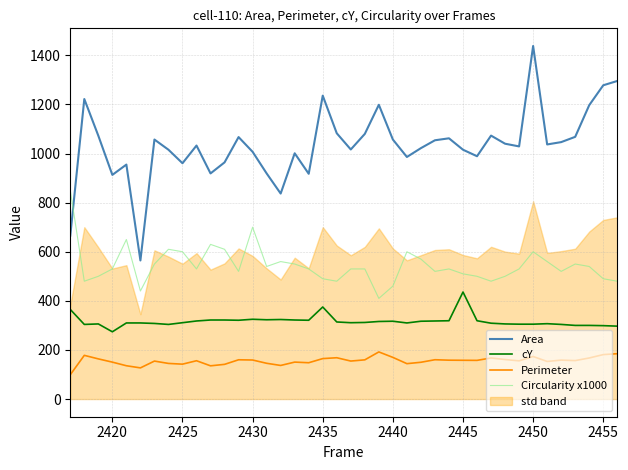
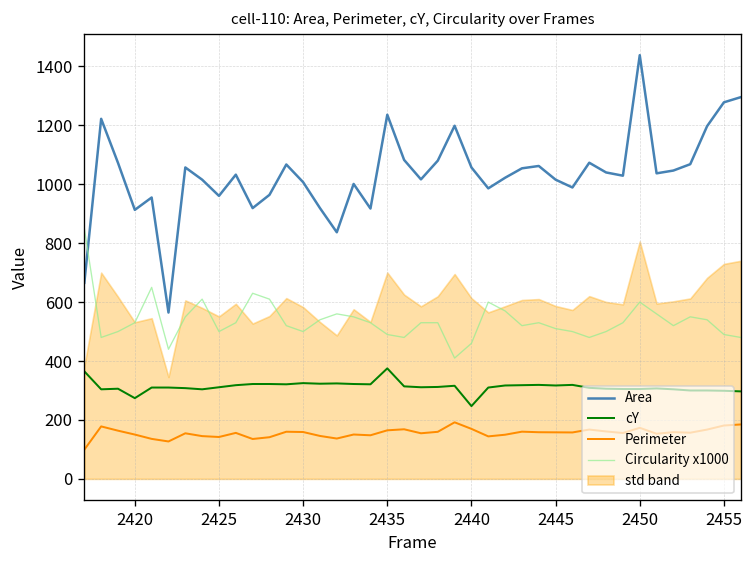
  {
    "Area": {
      "2420": 910,
      "2425": 960,
      "2430": 1010,
      "2435": 1240,
      "2440": 1060,
      "2445": 1020,
      "2450": 1440,
      "2455": 1280
    },
    "cY": {
      "2420": 270,
      "2425": 310,
      "2430": 330,
      "2435": 380,
-     "2440": 320,
-     "2445": 440,
+     "2440": 250,
+     "2445": 320,
      "2450": 310,
      "2455": 300
    },
    "Circularity x1000": {
-     "2425": 600,
-     "2430": 700,
+     "2425": 500,
+     "2430": 500,
      "2435": 490,
      "2440": 460,
      "2445": 510,
      "2450": 600,
      "2455": 490
    }
  }
